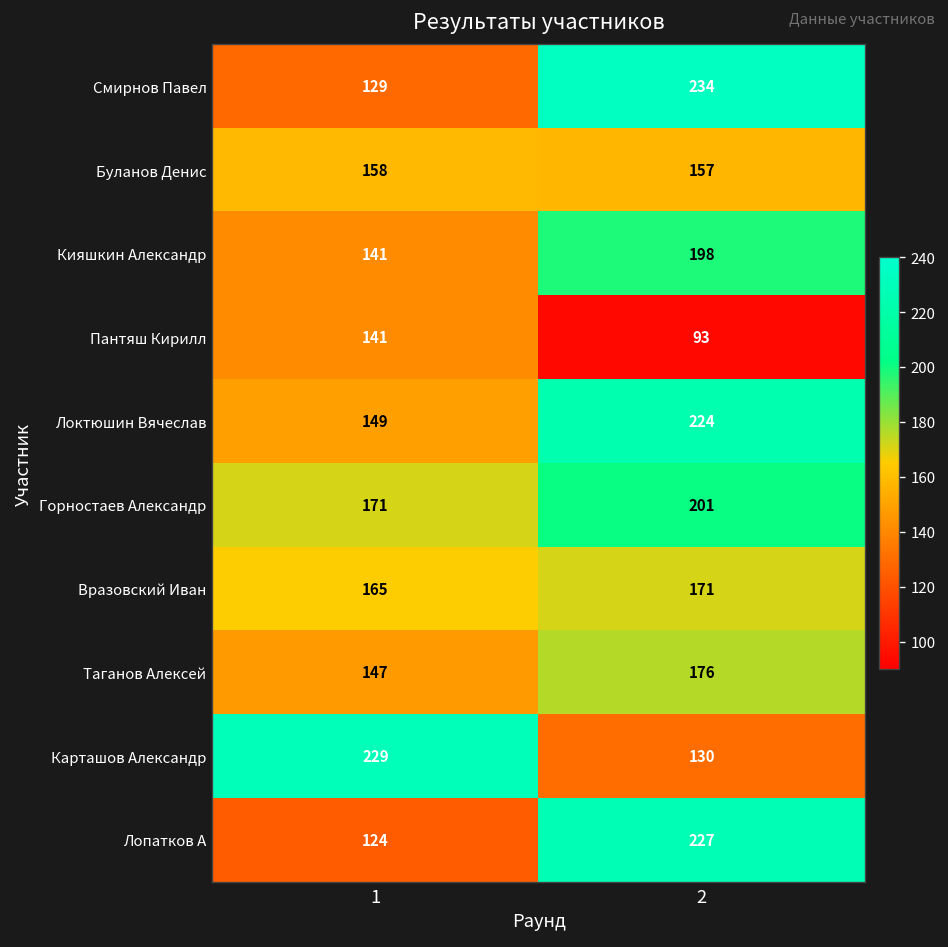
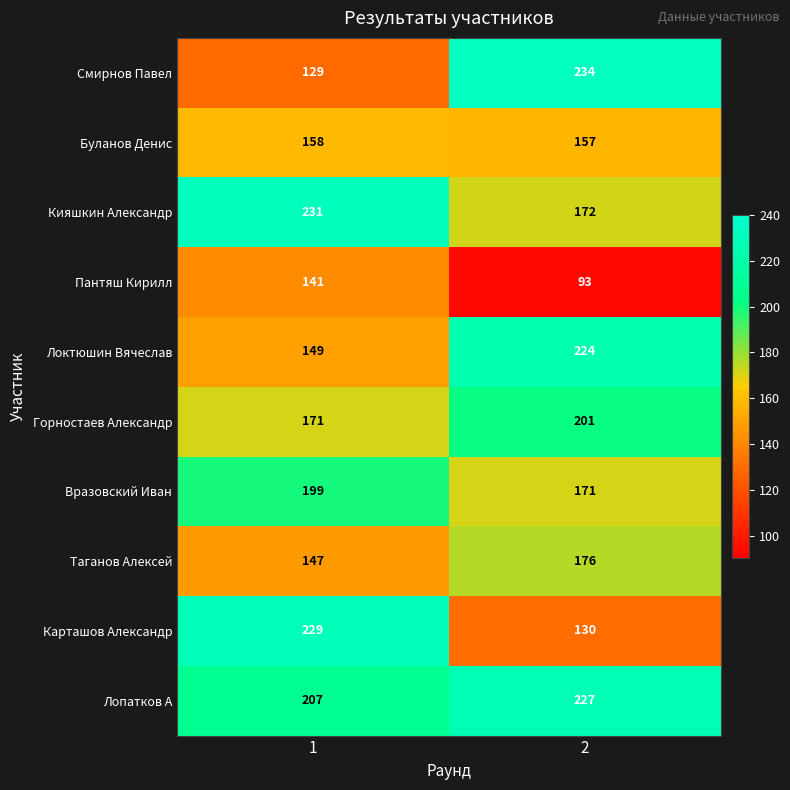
  {
    "Смирнов Павел": {
      "1": 129,
      "2": 234
    },
    "Буланов Денис": {
      "1": 158,
      "2": 157
    },
    "Кияшкин Александр": {
-     "1": 141,
-     "2": 198
+     "1": 231,
+     "2": 172
    },
    "Пантяш Кирилл": {
      "1": 141,
      "2": 93
    },
    "Локтюшин Вячеслав": {
      "1": 149,
      "2": 224
    },
    "Горностаев Александр": {
      "1": 171,
      "2": 201
    },
    "Вразовский Иван": {
-     "1": 165,
+     "1": 199,
      "2": 171
    },
    "Таганов Алексей": {
      "1": 147,
      "2": 176
    },
    "Карташов Александр": {
      "1": 229,
      "2": 130
    },
    "Лопатков А": {
-     "1": 124,
+     "1": 207,
      "2": 227
    }
  }
